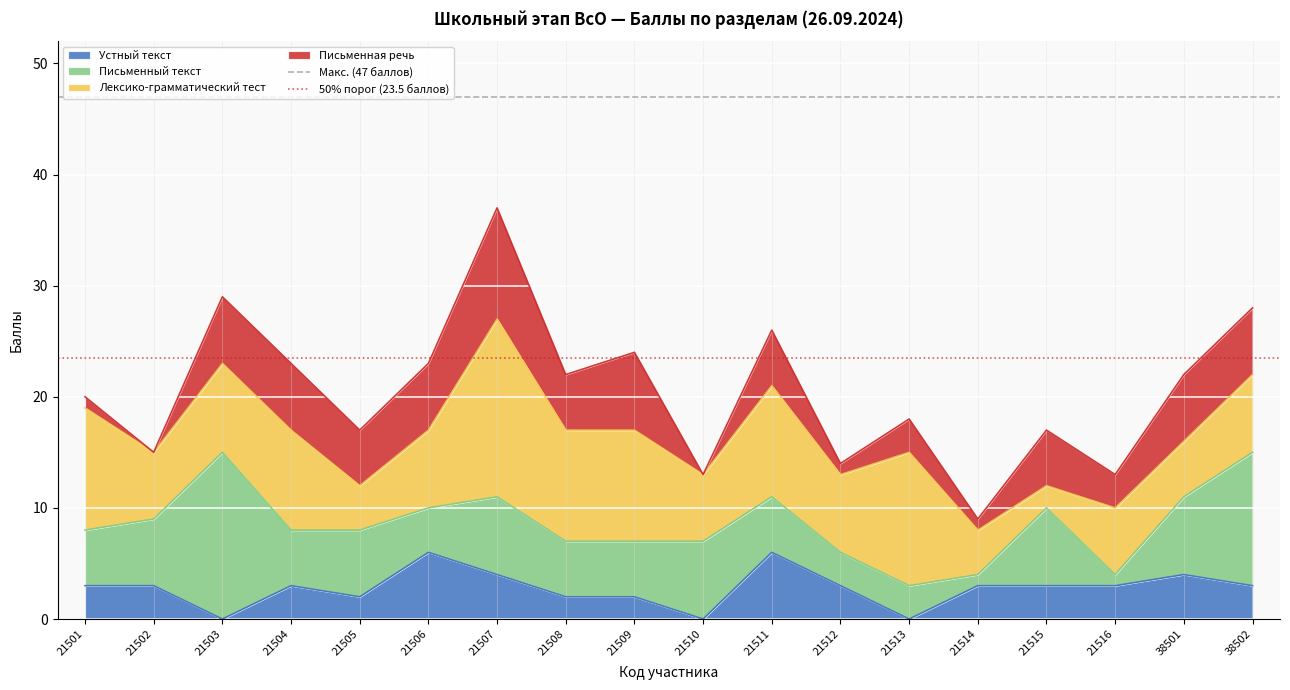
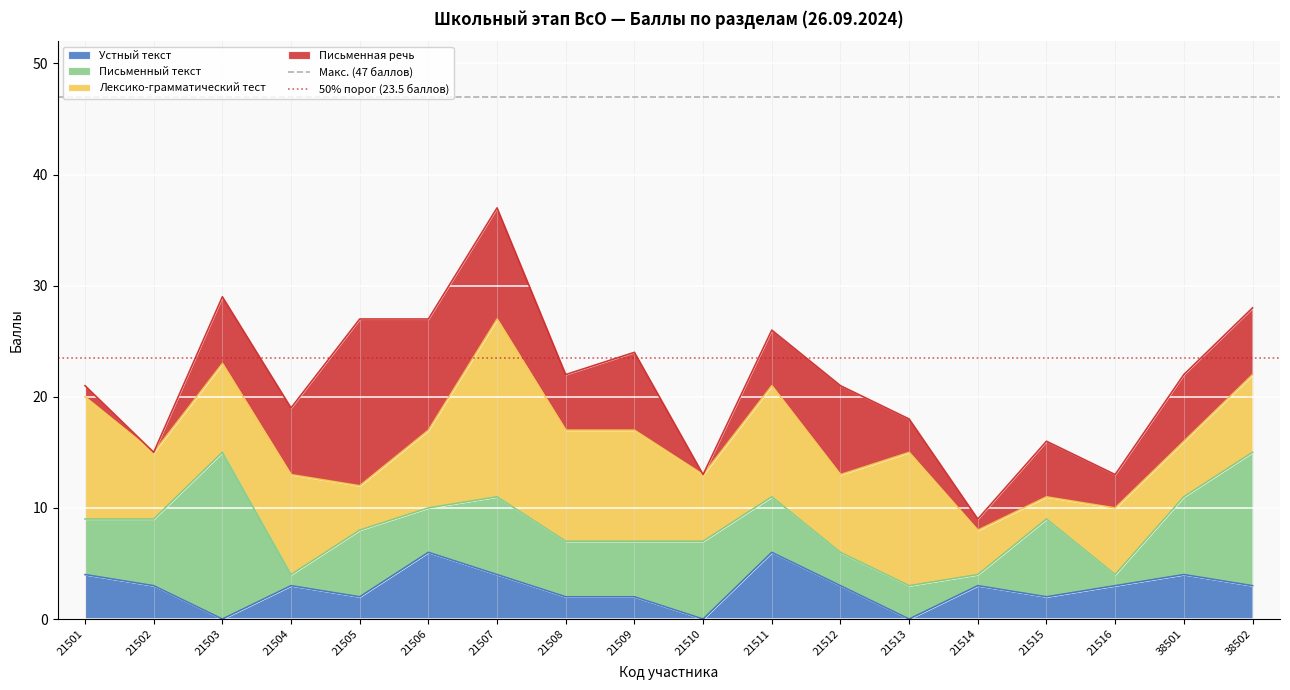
  {
    "Устный текст": {
-     "21501": 3,
+     "21501": 4,
      "21502": 3,
      "21503": 0,
      "21504": 3,
      "21505": 2,
      "21506": 6,
      "21507": 4,
      "21508": 2,
      "21509": 2,
      "21510": 0,
      "21511": 6,
      "21512": 3,
      "21513": 0,
      "21514": 3,
-     "21515": 3,
+     "21515": 2,
      "21516": 3,
      "38501": 4,
      "38502": 3
    },
    "Письменный текст": {
      "21502": 9,
      "21503": 15,
-     "21504": 5,
+     "21504": 1,
      "21505": 8,
      "21506": 10,
      "21507": 11,
      "21508": 7,
      "21509": 7,
      "21510": 7,
      "21511": 11,
      "21512": 6,
      "21513": 3,
      "21514": 4,
      "21516": 4,
      "38501": 11,
      "38502": 15
    },
    "Лексико-грамматический тест": {
      "21501": 11,
      "21503": 8,
      "21504": 9,
      "21505": 4,
      "21506": 7,
      "21507": 16,
      "21508": 10,
      "21509": 10,
      "21511": 10,
      "21512": 7,
      "21513": 12,
      "21514": 4,
      "21515": 2,
      "21516": 6,
      "38501": 5,
      "38502": 7
    },
    "Письменная речь": {
      "21501": 1,
      "21503": 6,
      "21504": 6,
-     "21505": 5,
-     "21506": 6,
+     "21505": 15,
+     "21506": 10,
      "21507": 10,
      "21508": 5,
      "21509": 7,
      "21511": 5,
-     "21512": 1,
+     "21512": 8,
      "21513": 3,
      "21514": 1,
      "21515": 5,
      "21516": 3,
      "38501": 6,
      "38502": 6
    }
  }
